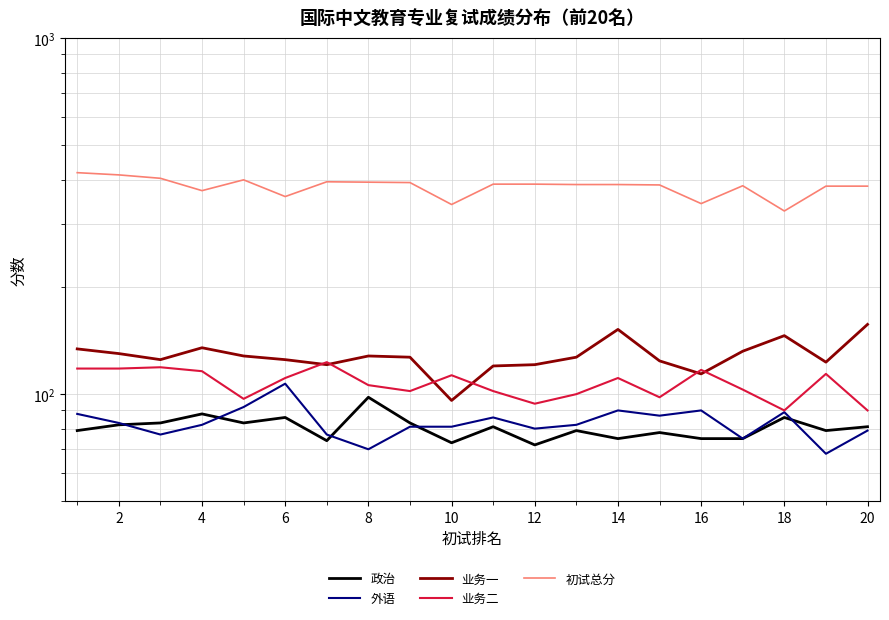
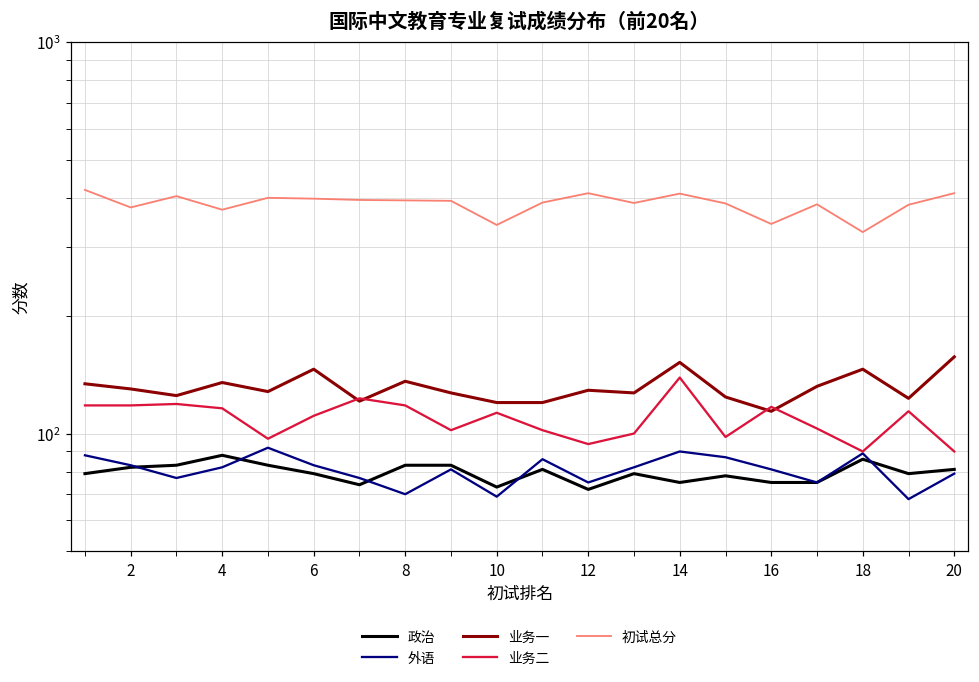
  {
    "政治": {
      "4": 88,
-     "6": 86,
-     "8": 98,
+     "6": 79,
+     "8": 83,
      "10": 73,
      "12": 72,
      "14": 75,
      "16": 75,
      "18": 86,
      "20": 81
    },
    "外语": {
      "4": 82,
-     "6": 107,
+     "6": 83,
      "8": 70,
-     "10": 81,
-     "12": 80,
+     "10": 69,
+     "12": 75,
      "14": 90,
-     "16": 90,
+     "16": 81,
      "20": 79
    },
    "业务一": {
      "2": 130,
      "4": 135,
-     "6": 125,
-     "8": 128,
-     "10": 96,
-     "12": 121,
+     "6": 146,
+     "8": 136,
+     "10": 120,
+     "12": 129,
      "14": 152,
      "16": 114,
      "18": 146,
      "20": 160
    },
    "业务二": {
      "2": 118,
      "4": 116,
      "6": 111,
-     "8": 106,
+     "8": 118,
      "10": 113,
      "12": 94,
-     "14": 111,
+     "14": 139,
      "16": 117,
      "20": 90
    },
    "初试总分": {
-     "2": 410,
+     "2": 380,
      "4": 370,
-     "6": 360,
+     "6": 400,
      "8": 390,
      "10": 340,
-     "12": 390,
-     "14": 390,
+     "12": 410,
+     "14": 410,
      "16": 340,
      "18": 330,
-     "20": 380
+     "20": 410
    }
  }
